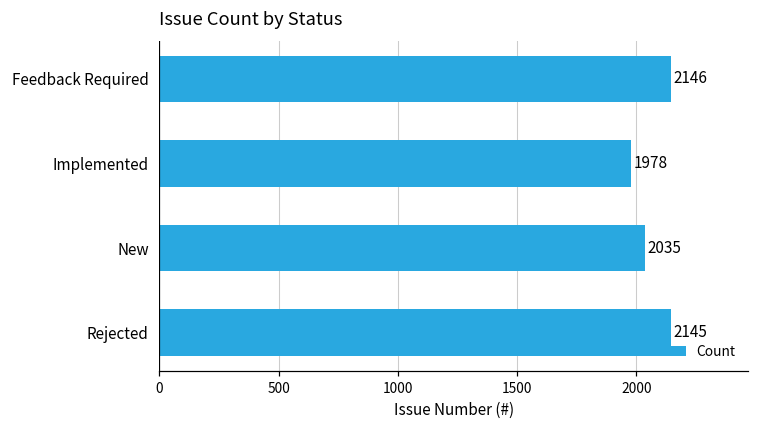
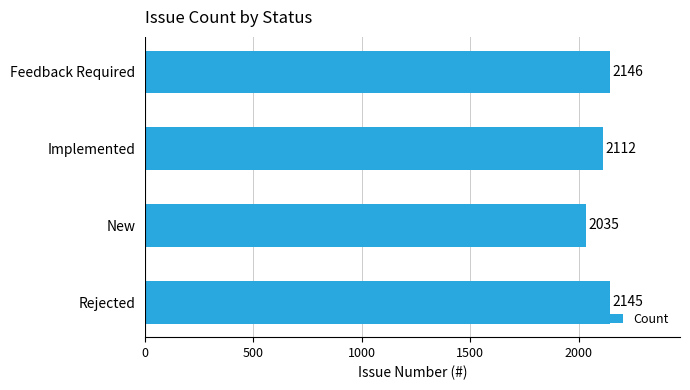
  {
    "Feedback Required": 2146,
-   "Implemented": 1978,
+   "Implemented": 2112,
    "New": 2035,
    "Rejected": 2145
  }
